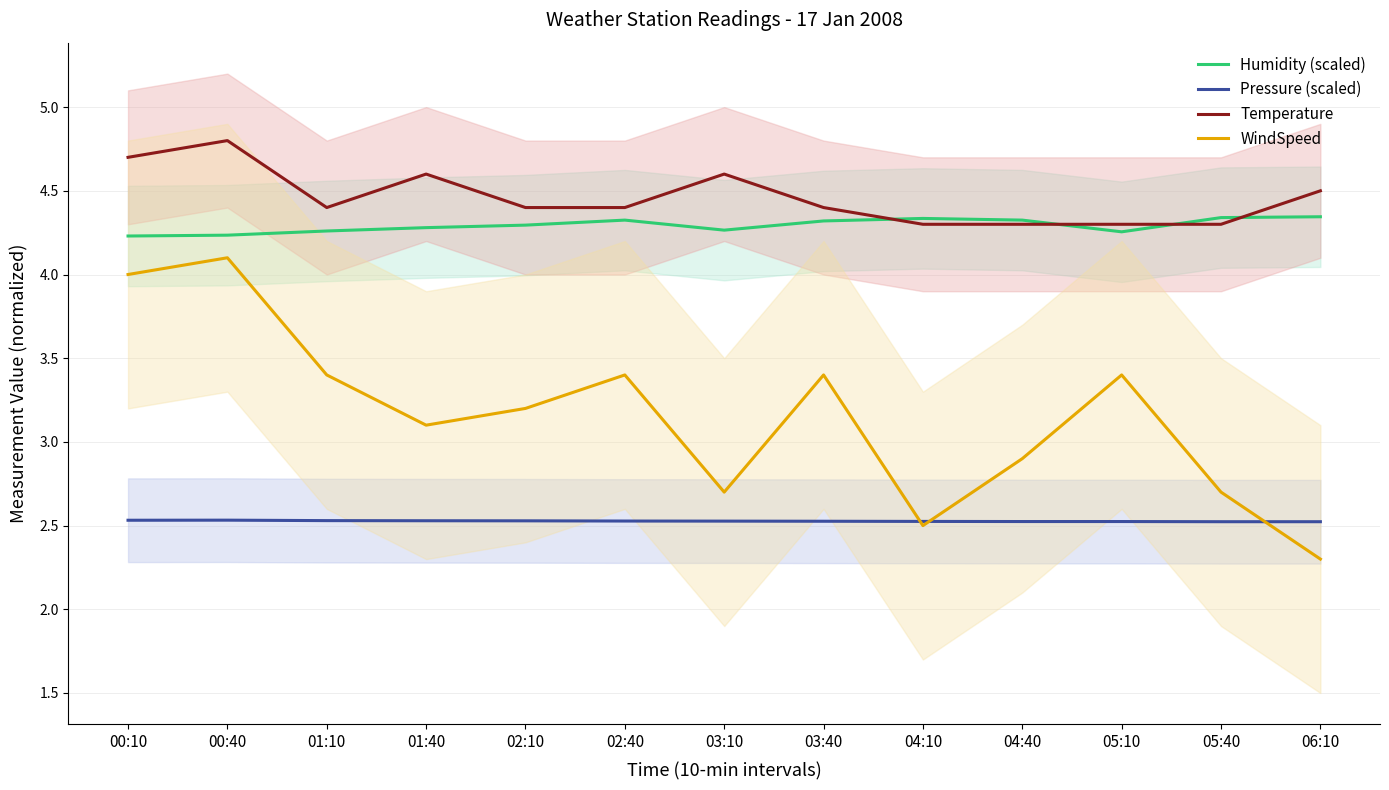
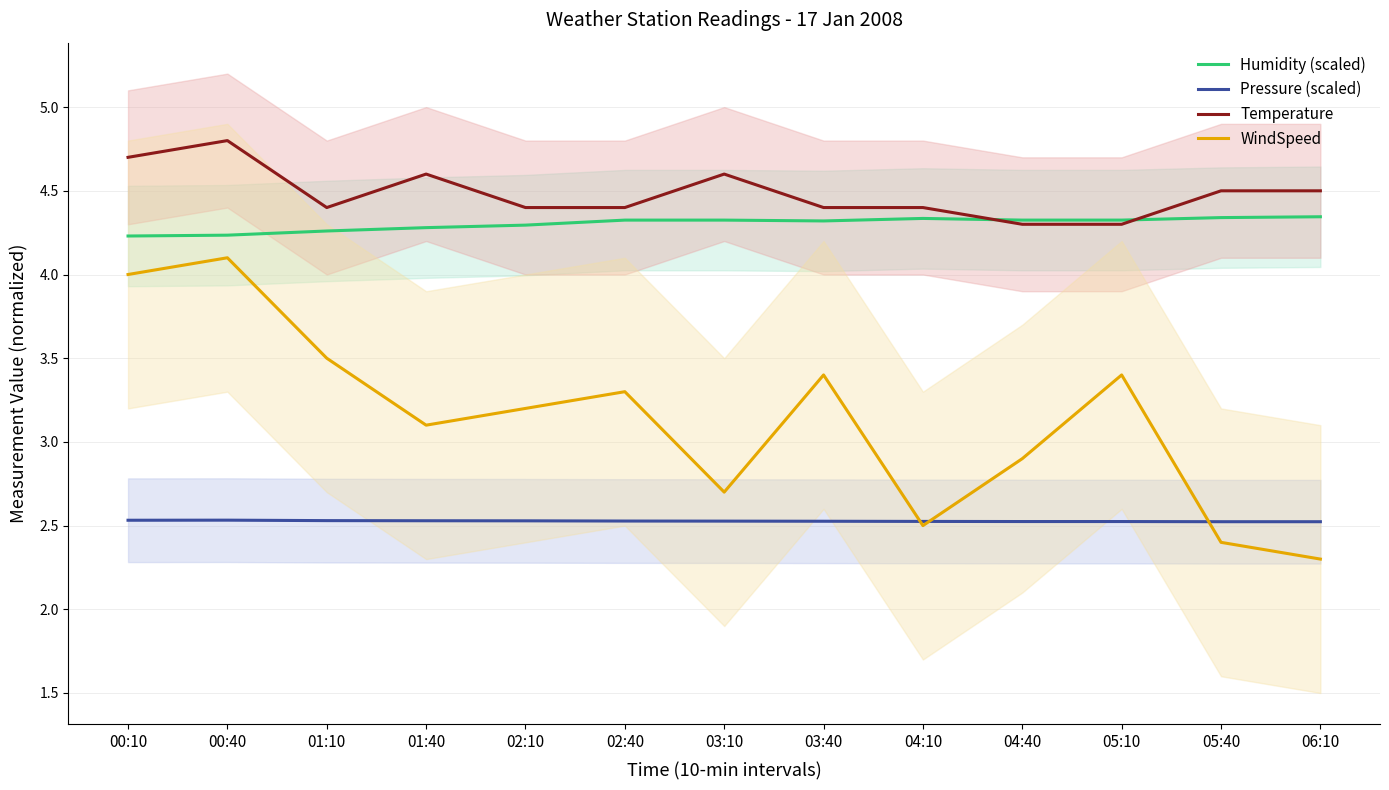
  {
    "Humidity (scaled)": {
      "00:10": 4.23,
      "00:40": 4.24,
      "01:10": 4.26,
      "01:40": 4.28,
      "02:10": 4.30,
      "02:40": 4.33,
-     "03:10": 4.27,
+     "03:10": 4.33,
      "03:40": 4.32,
      "04:10": 4.34,
      "04:40": 4.33,
-     "05:10": 4.26,
+     "05:10": 4.33,
      "05:40": 4.34,
      "06:10": 4.35
    },
    "Pressure (scaled)": {
      "00:10": 2.53,
      "00:40": 2.53,
      "01:10": 2.53,
      "01:40": 2.53,
      "02:10": 2.53,
      "02:40": 2.53,
      "03:10": 2.53,
      "03:40": 2.53,
      "04:10": 2.53,
      "04:40": 2.52,
      "05:10": 2.52,
      "05:40": 2.52,
      "06:10": 2.52
    },
    "Temperature": {
      "00:10": 4.7,
      "00:40": 4.8,
      "01:10": 4.4,
      "01:40": 4.6,
      "02:10": 4.4,
      "02:40": 4.4,
      "03:10": 4.6,
      "03:40": 4.4,
-     "04:10": 4.3,
+     "04:10": 4.4,
      "04:40": 4.3,
      "05:10": 4.3,
-     "05:40": 4.3,
+     "05:40": 4.5,
      "06:10": 4.5
    },
    "WindSpeed": {
      "00:10": 4.0,
      "00:40": 4.1,
-     "01:10": 3.4,
+     "01:10": 3.5,
      "01:40": 3.1,
      "02:10": 3.2,
-     "02:40": 3.4,
+     "02:40": 3.3,
      "03:10": 2.7,
      "03:40": 3.4,
      "04:10": 2.5,
      "04:40": 2.9,
      "05:10": 3.4,
-     "05:40": 2.7,
+     "05:40": 2.4,
      "06:10": 2.3
    }
  }
